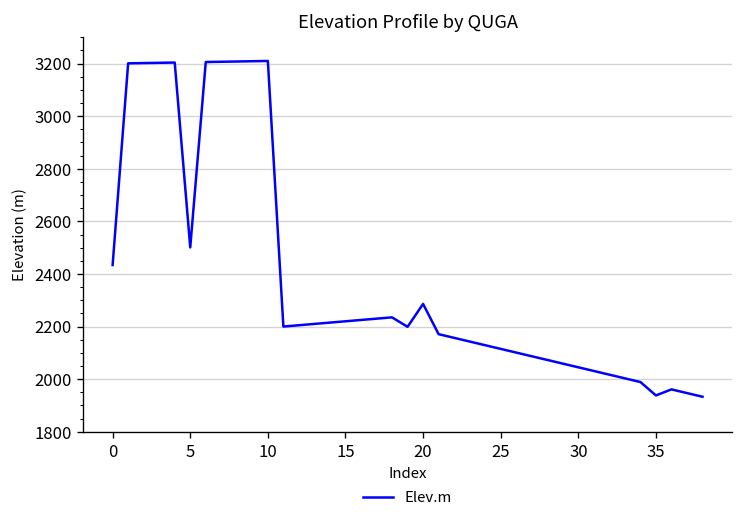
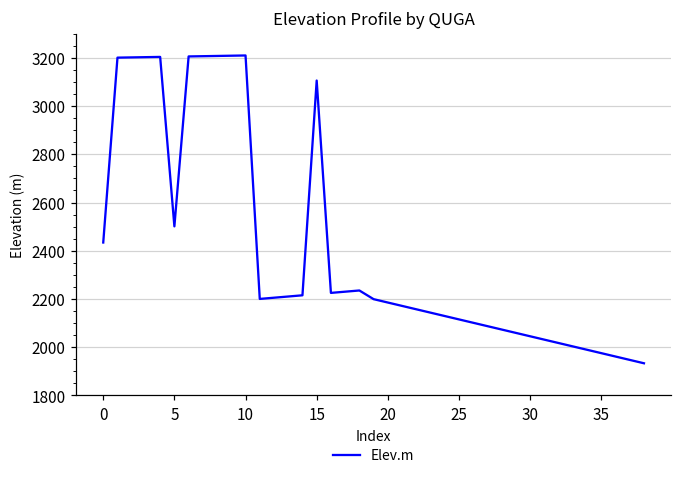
  {
    "0": 2430,
    "5": 2500,
    "10": 3210,
-   "15": 2220,
-   "20": 2290,
+   "15": 3110,
+   "20": 2190,
    "25": 2120,
    "30": 2050,
-   "35": 1940
+   "35": 1980
  }
